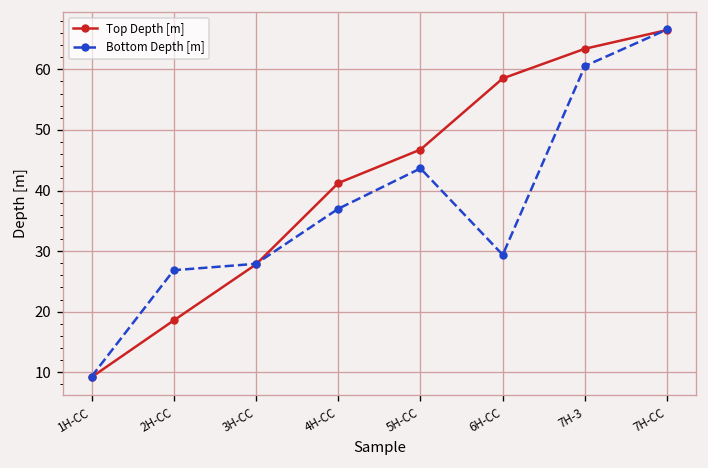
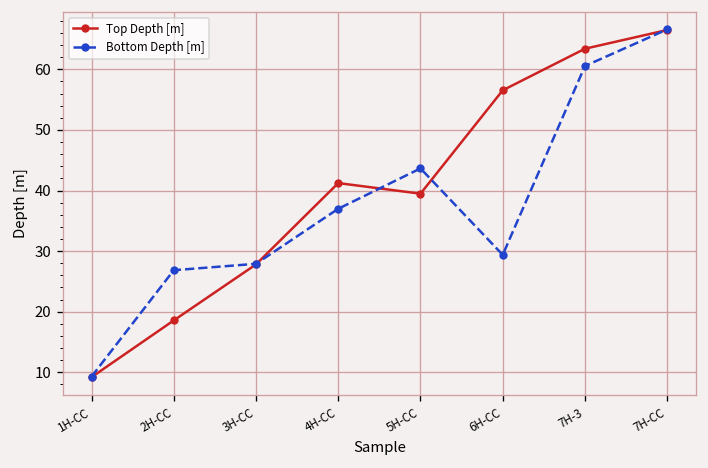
  {
    "Top Depth [m]": {
      "2H-CC": 19,
      "4H-CC": 41,
-     "5H-CC": 47,
-     "6H-CC": 59,
+     "5H-CC": 39,
+     "6H-CC": 57,
      "7H-3": 63
    },
    "Bottom Depth [m]": {
      "2H-CC": 27,
      "4H-CC": 37,
      "5H-CC": 44,
      "6H-CC": 29,
      "7H-3": 61
    }
  }
